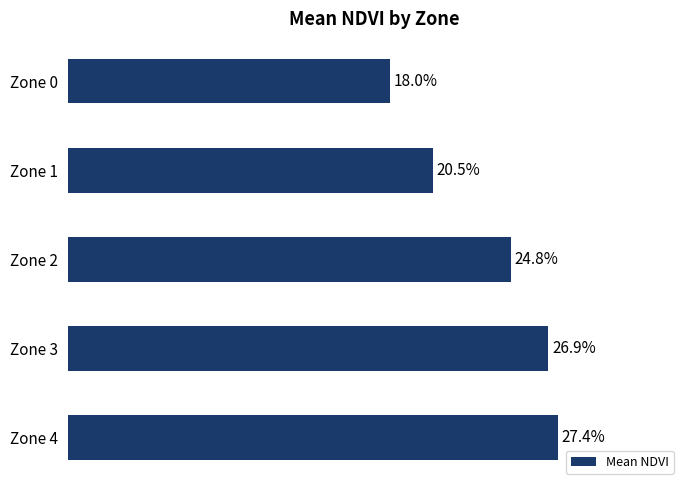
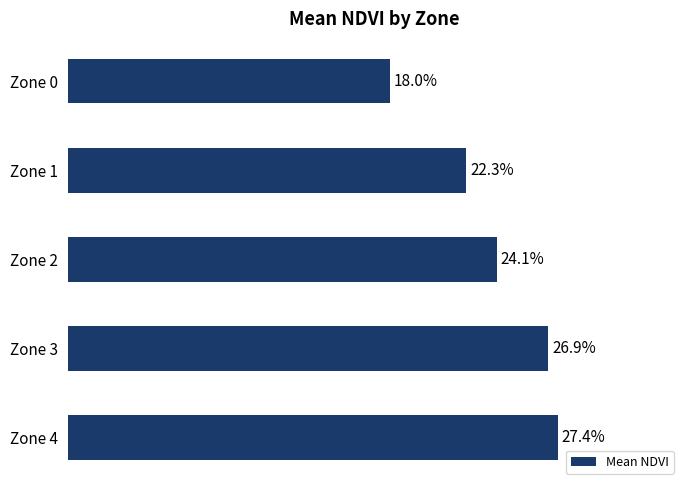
  {
    "Zone 0": "18.0%",
-   "Zone 1": "20.5%",
-   "Zone 2": "24.8%",
+   "Zone 1": "22.3%",
+   "Zone 2": "24.1%",
    "Zone 3": "26.9%",
    "Zone 4": "27.4%"
  }
